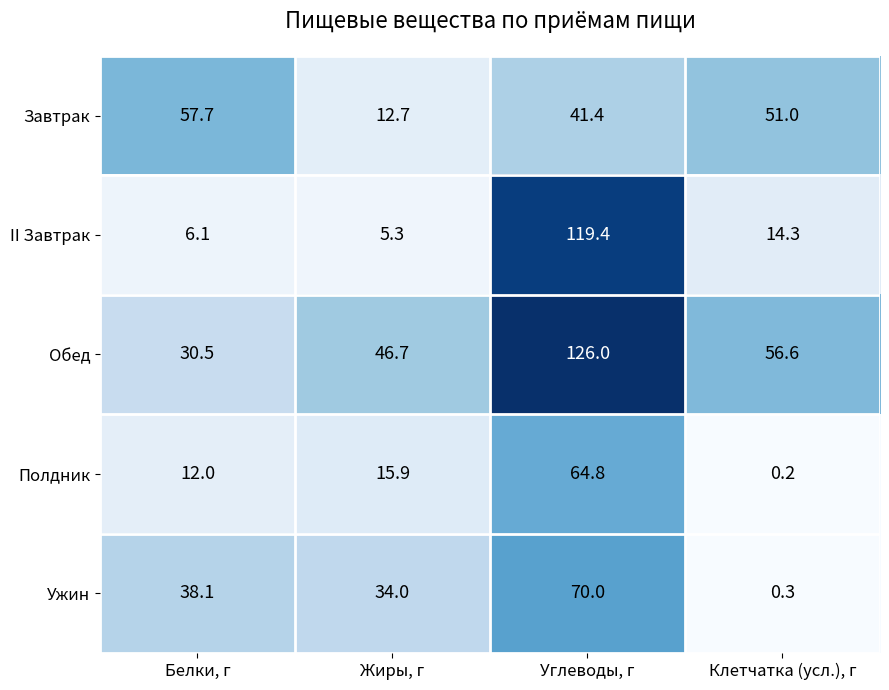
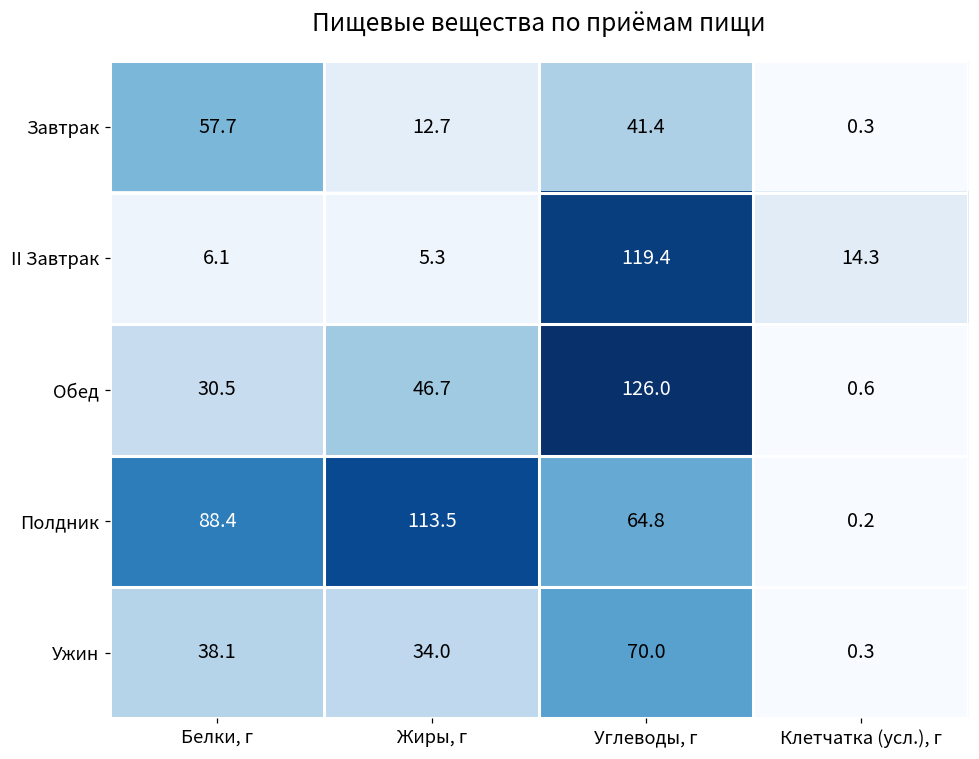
  {
    "Завтрак": {
      "Белки, г": 57.7,
      "Жиры, г": 12.7,
      "Углеводы, г": 41.4,
-     "Клетчатка (усл.), г": 51.0
+     "Клетчатка (усл.), г": 0.3
    },
    "II Завтрак": {
      "Белки, г": 6.1,
      "Жиры, г": 5.3,
      "Углеводы, г": 119.4,
      "Клетчатка (усл.), г": 14.3
    },
    "Обед": {
      "Белки, г": 30.5,
      "Жиры, г": 46.7,
      "Углеводы, г": 126.0,
-     "Клетчатка (усл.), г": 56.6
+     "Клетчатка (усл.), г": 0.6
    },
    "Полдник": {
-     "Белки, г": 12.0,
-     "Жиры, г": 15.9,
+     "Белки, г": 88.4,
+     "Жиры, г": 113.5,
      "Углеводы, г": 64.8,
      "Клетчатка (усл.), г": 0.2
    },
    "Ужин": {
      "Белки, г": 38.1,
      "Жиры, г": 34.0,
      "Углеводы, г": 70.0,
      "Клетчатка (усл.), г": 0.3
    }
  }
